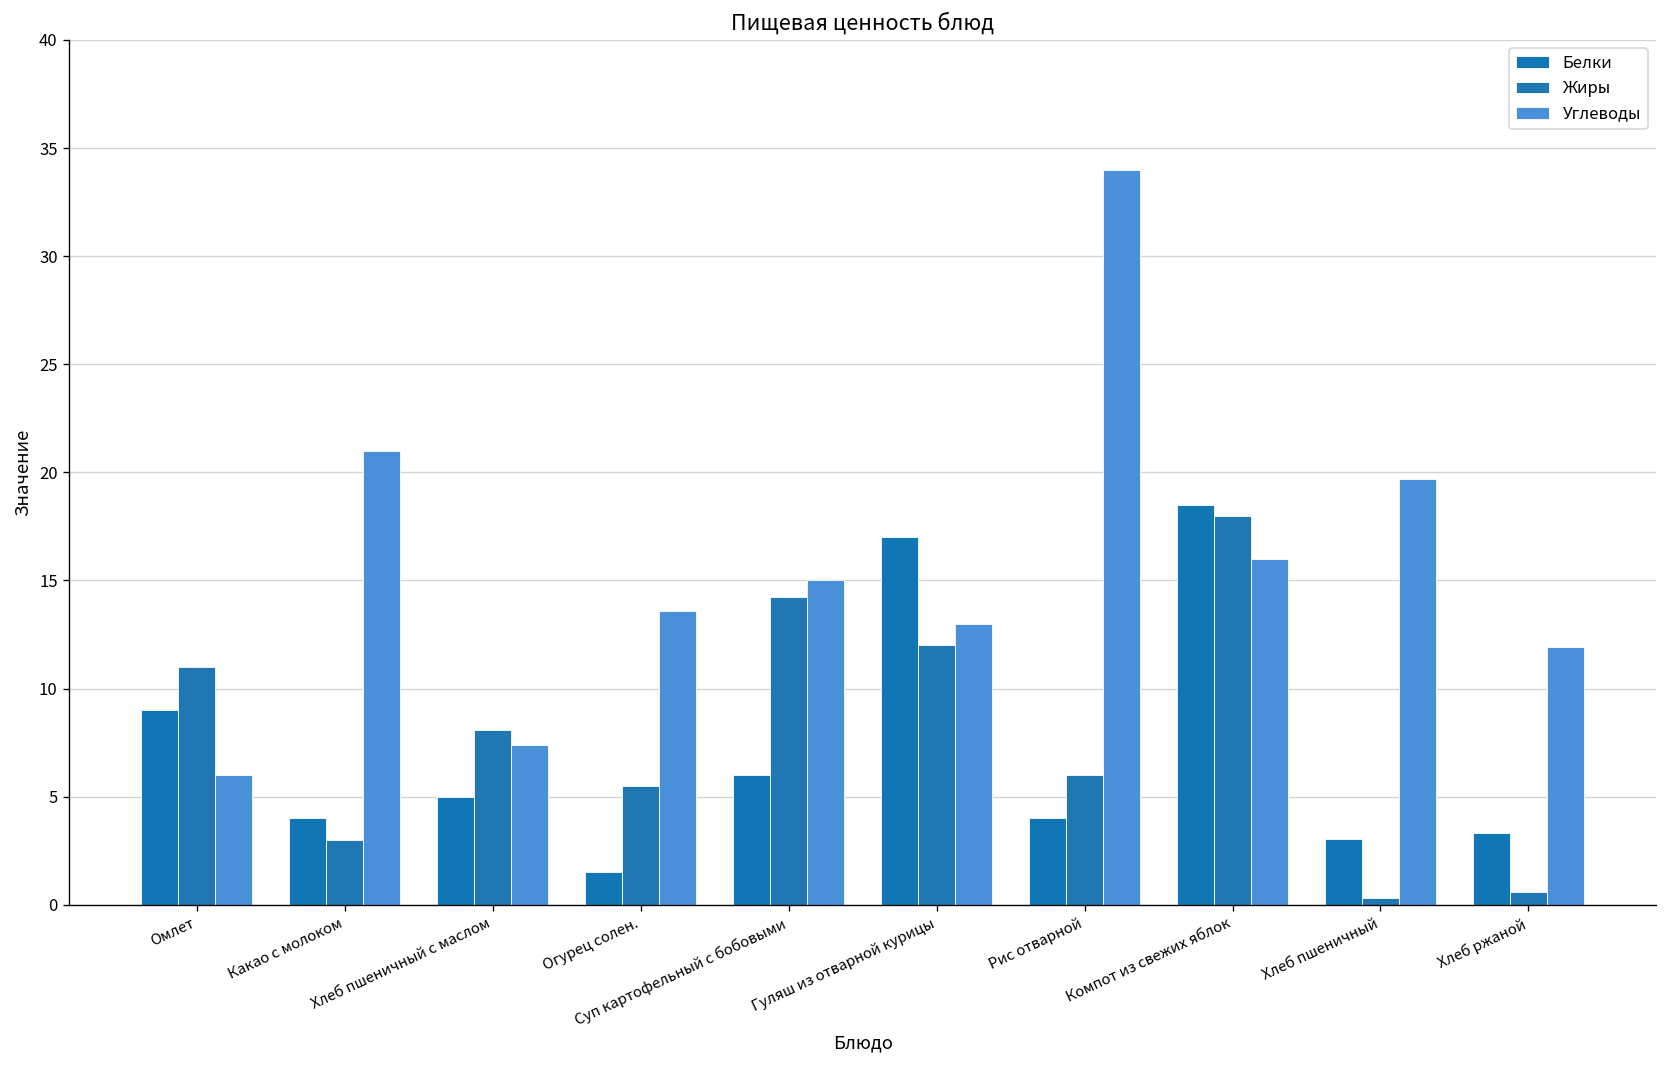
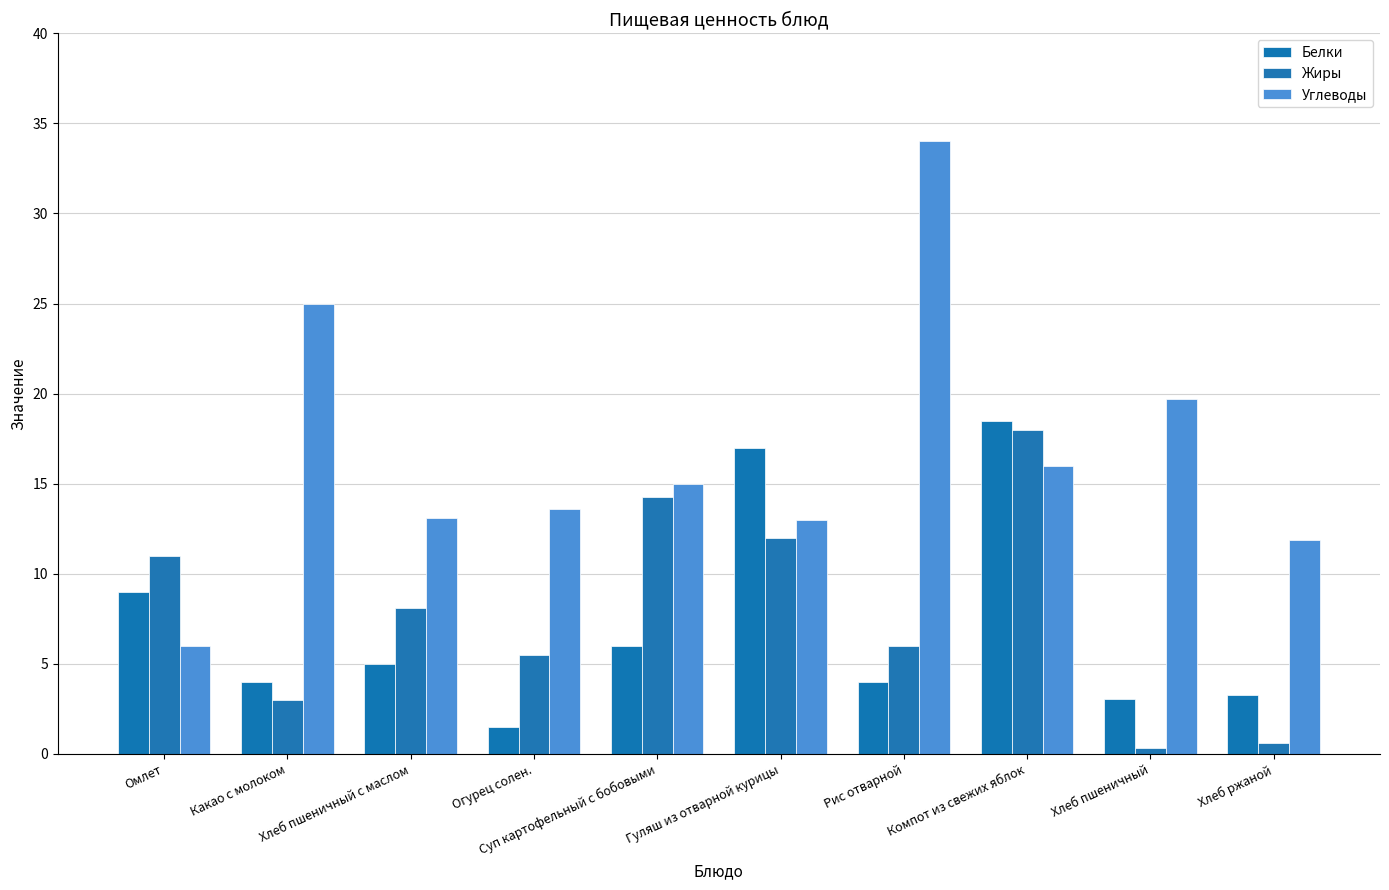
  {
    "Углеводы": {
      "Омлет": 6.0,
-     "Какао с молоком": 21,
-     "Хлеб пшеничный с маслом": 7.4,
+     "Какао с молоком": 25,
+     "Хлеб пшеничный с маслом": 13.1,
      "Огурец солен.": 13.6,
      "Суп картофельный с бобовыми": 15.0,
      "Гуляш из отварной курицы": 13.0,
      "Рис отварной": 34.0,
      "Компот из свежих яблок": 16.0,
      "Хлеб пшеничный": 19.7,
      "Хлеб ржаной": 11.9
    }
  }
